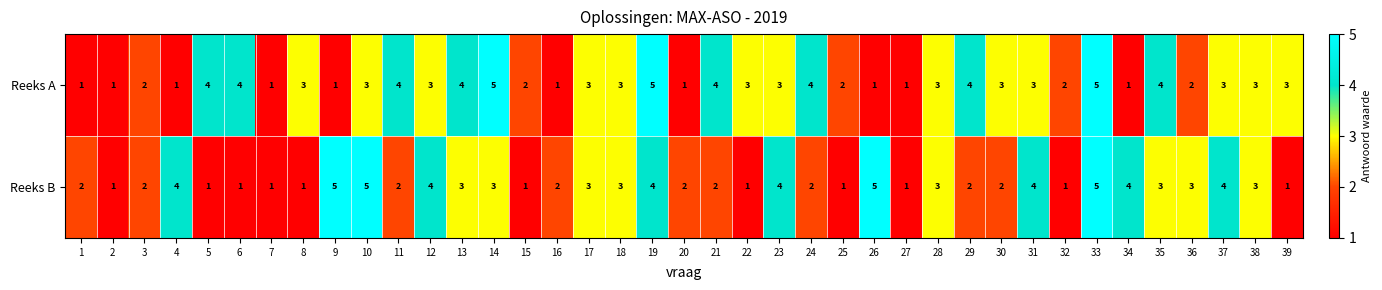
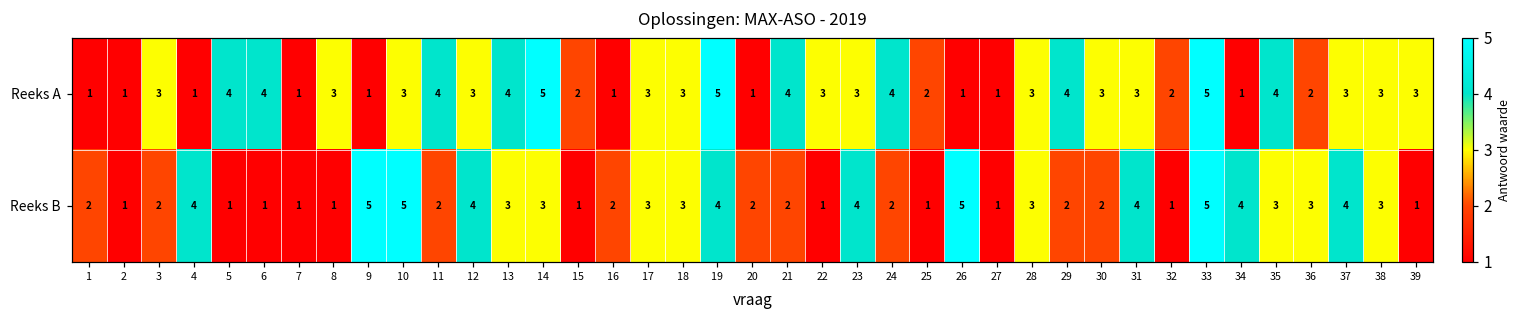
  {
    "Reeks A": {
      "1": 1,
      "2": 1,
-     "3": 2,
+     "3": 3,
      "4": 1,
      "5": 4,
      "6": 4,
      "7": 1,
      "8": 3,
      "9": 1,
      "10": 3,
      "11": 4,
      "12": 3,
      "13": 4,
      "14": 5,
      "15": 2,
      "16": 1,
      "17": 3,
      "18": 3,
      "19": 5,
      "20": 1,
      "21": 4,
      "22": 3,
      "23": 3,
      "24": 4,
      "25": 2,
      "26": 1,
      "27": 1,
      "28": 3,
      "29": 4,
      "30": 3,
      "31": 3,
      "32": 2,
      "33": 5,
      "34": 1,
      "35": 4,
      "36": 2,
      "37": 3,
      "38": 3,
      "39": 3
    },
    "Reeks B": {
      "1": 2,
      "2": 1,
      "3": 2,
      "4": 4,
      "5": 1,
      "6": 1,
      "7": 1,
      "8": 1,
      "9": 5,
      "10": 5,
      "11": 2,
      "12": 4,
      "13": 3,
      "14": 3,
      "15": 1,
      "16": 2,
      "17": 3,
      "18": 3,
      "19": 4,
      "20": 2,
      "21": 2,
      "22": 1,
      "23": 4,
      "24": 2,
      "25": 1,
      "26": 5,
      "27": 1,
      "28": 3,
      "29": 2,
      "30": 2,
      "31": 4,
      "32": 1,
      "33": 5,
      "34": 4,
      "35": 3,
      "36": 3,
      "37": 4,
      "38": 3,
      "39": 1
    }
  }
